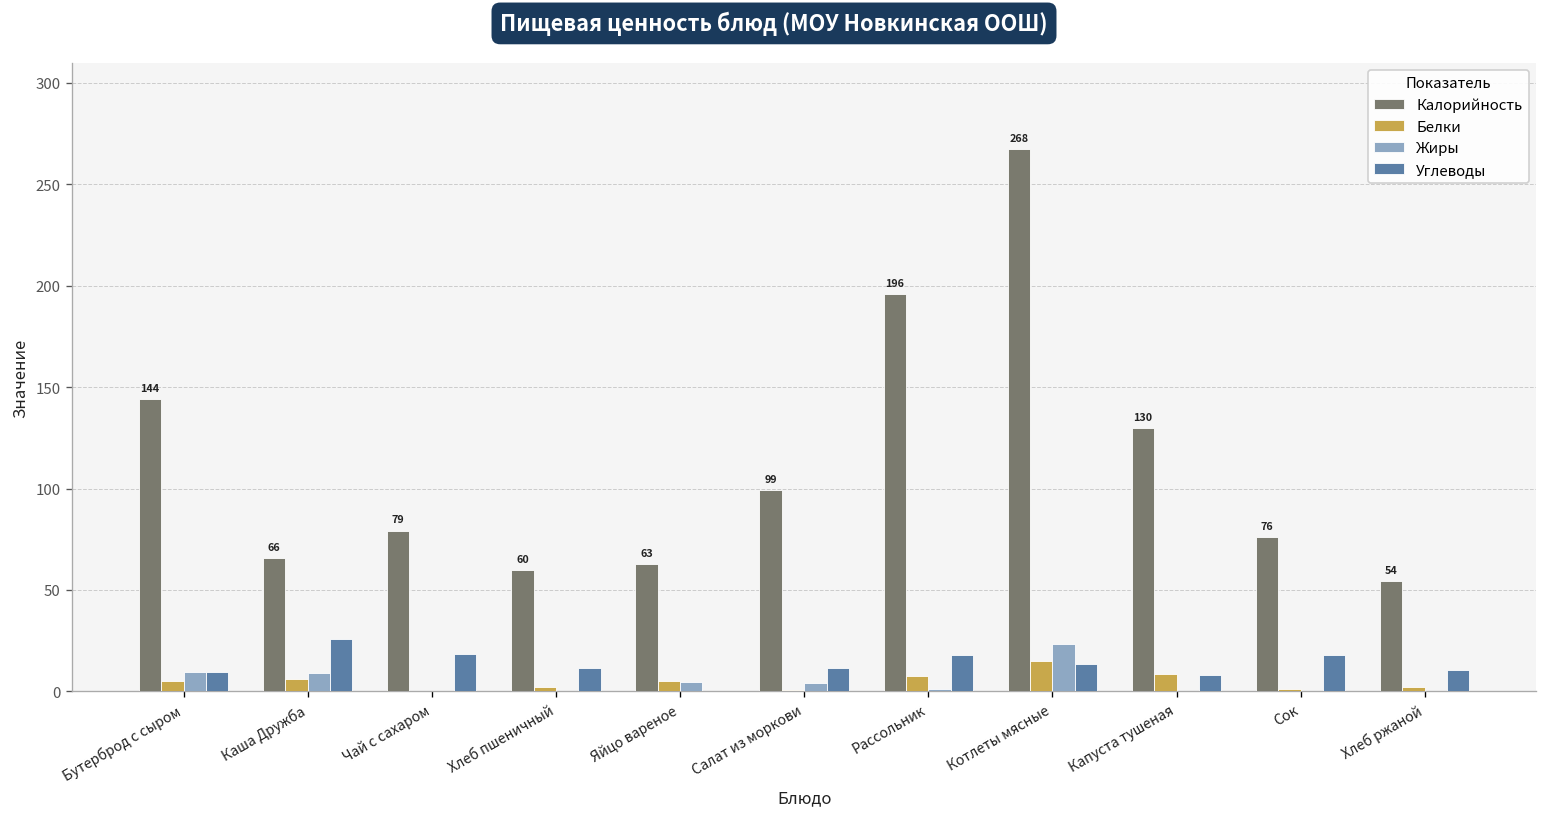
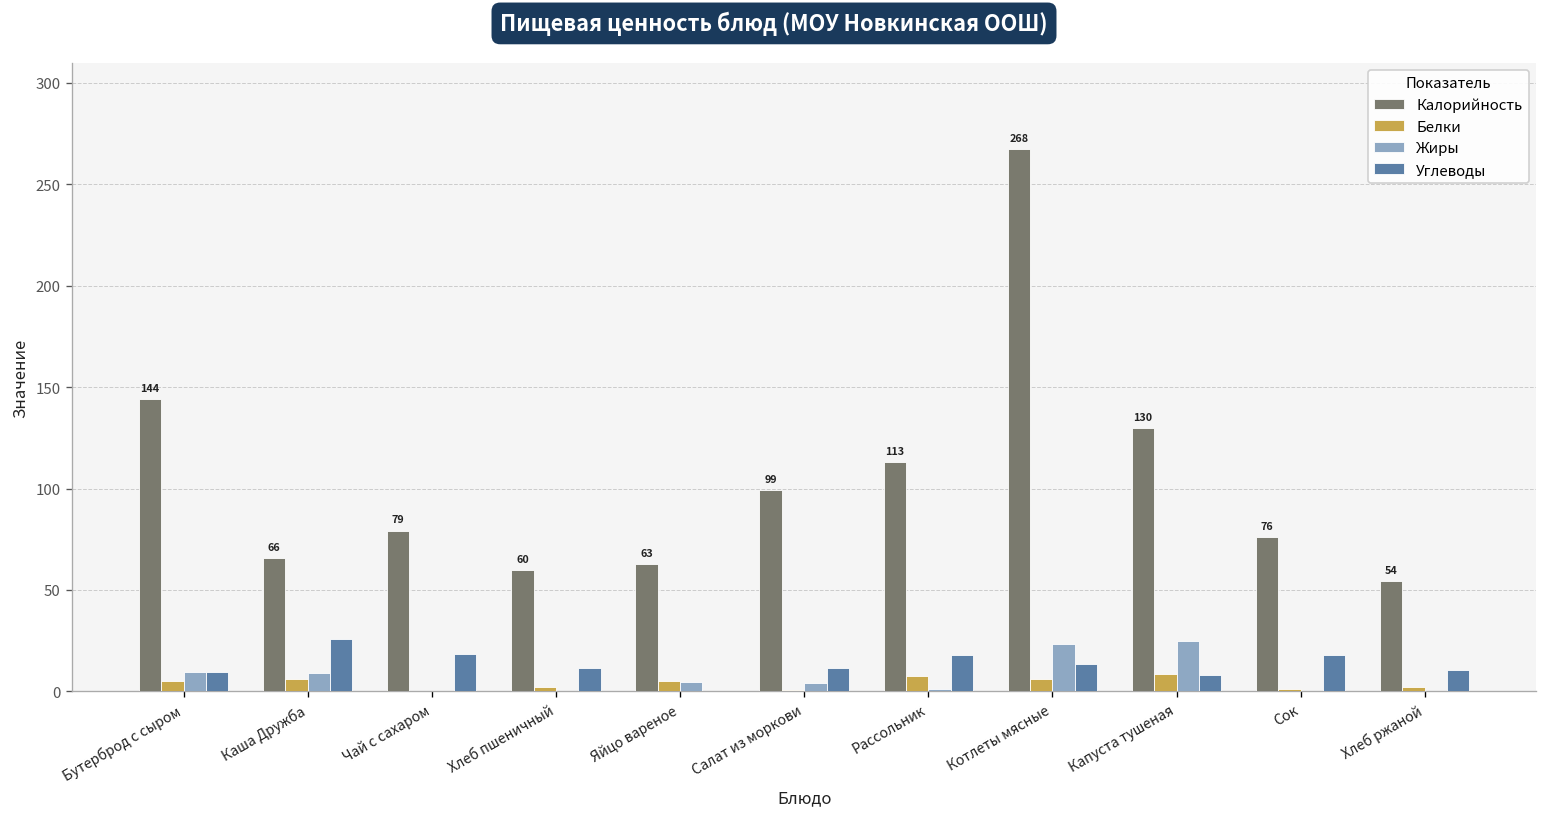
  {
    "Калорийность": {
      "Бутерброд с сыром": 144,
      "Каша Дружба": 66,
      "Чай с сахаром": 79,
      "Хлеб пшеничный": 60,
      "Яйцо вареное": 63,
      "Салат из моркови": 99,
-     "Рассольник": 196,
+     "Рассольник": 113,
      "Котлеты мясные": 268,
      "Капуста тушеная": 130,
      "Сок": 76,
      "Хлеб ржаной": 54
    },
    "Белки": {
      "Бутерброд с сыром": 5,
      "Каша Дружба": 6,
      "Хлеб пшеничный": 2,
      "Яйцо вареное": 5,
      "Рассольник": 7,
-     "Котлеты мясные": 15,
+     "Котлеты мясные": 6,
      "Капуста тушеная": 9,
      "Хлеб ржаной": 2
    },
    "Жиры": {
      "Бутерброд с сыром": 9,
      "Каша Дружба": 9,
      "Яйцо вареное": 5,
      "Салат из моркови": 4,
      "Котлеты мясные": 23,
-     "Капуста тушеная": 0,
+     "Капуста тушеная": 25,
      "Сок": 0
    },
    "Углеводы": {
      "Бутерброд с сыром": 10,
      "Каша Дружба": 26,
      "Чай с сахаром": 19,
      "Хлеб пшеничный": 11,
      "Салат из моркови": 12,
      "Рассольник": 18,
      "Котлеты мясные": 14,
      "Капуста тушеная": 8,
      "Сок": 18,
      "Хлеб ржаной": 11
    }
  }
